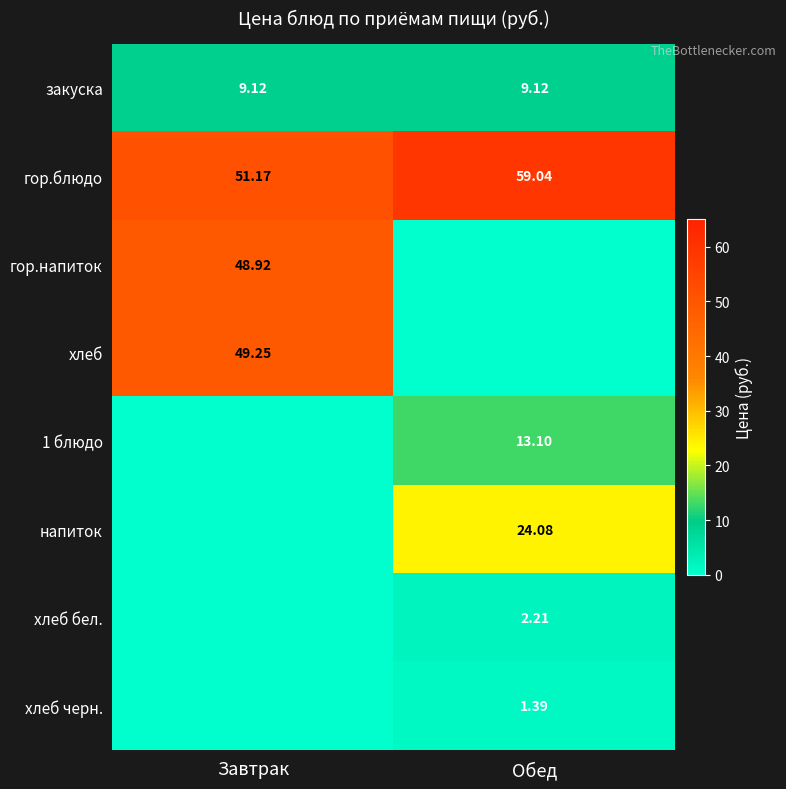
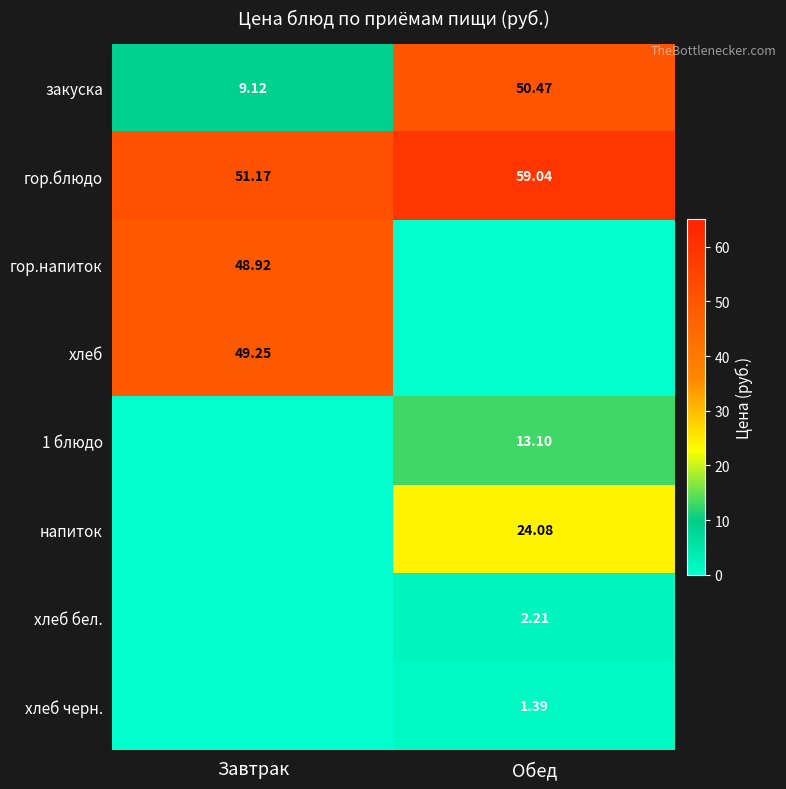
  {
    "закуска": {
      "Завтрак": 9.12,
-     "Обед": 9.12
+     "Обед": 50.47
    },
    "гор.блюдо": {
      "Завтрак": 51.17,
      "Обед": 59.04
    },
    "гор.напиток": {
      "Завтрак": 48.92
    },
    "хлеб": {
      "Завтрак": 49.25
    },
    "1 блюдо": {
      "Обед": 13.10
    },
    "напиток": {
      "Обед": 24.08
    },
    "хлеб бел.": {
      "Обед": 2.21
    },
    "хлеб черн.": {
      "Обед": 1.39
    }
  }
